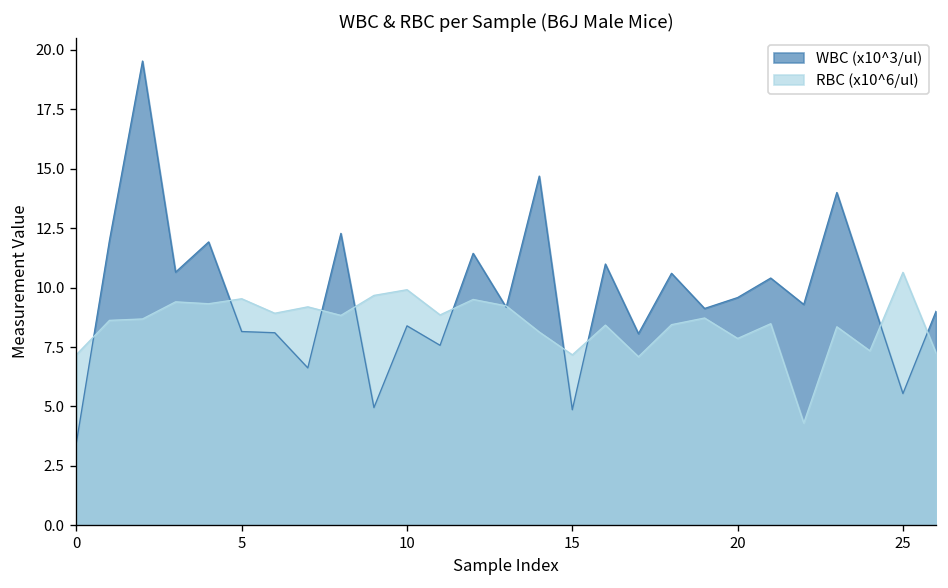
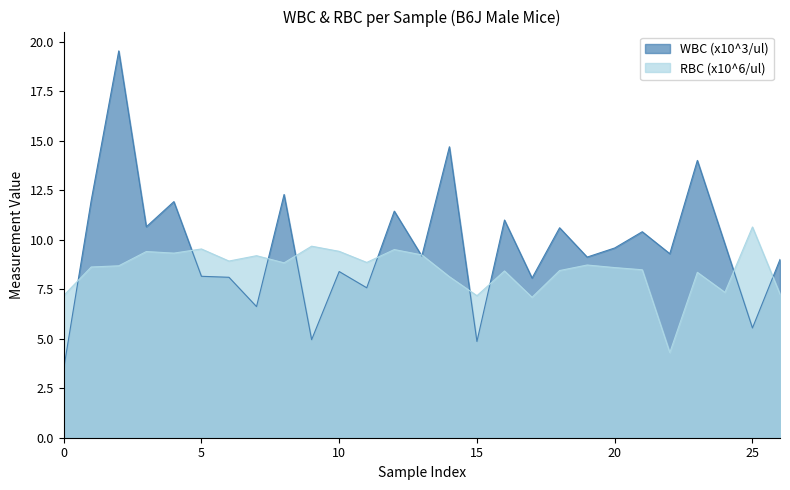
  {
    "WBC (x10^3/ul)": {
      "0": 3.5,
      "5": 8.2,
      "10": 8.4,
      "15": 4.9,
      "20": 9.6,
      "25": 5.5
    },
    "RBC (x10^6/ul)": {
      "0": 7.2,
      "5": 9.5,
-     "10": 9.9,
+     "10": 9.4,
      "15": 7.2,
-     "20": 7.9,
+     "20": 8.6,
      "25": 10.6
    }
  }
